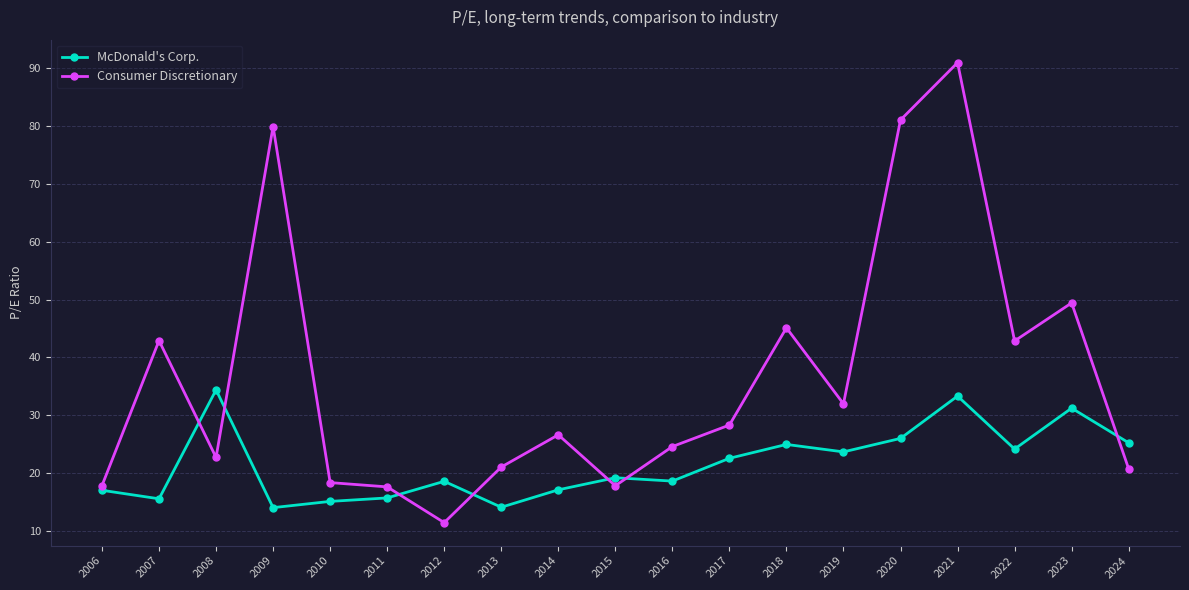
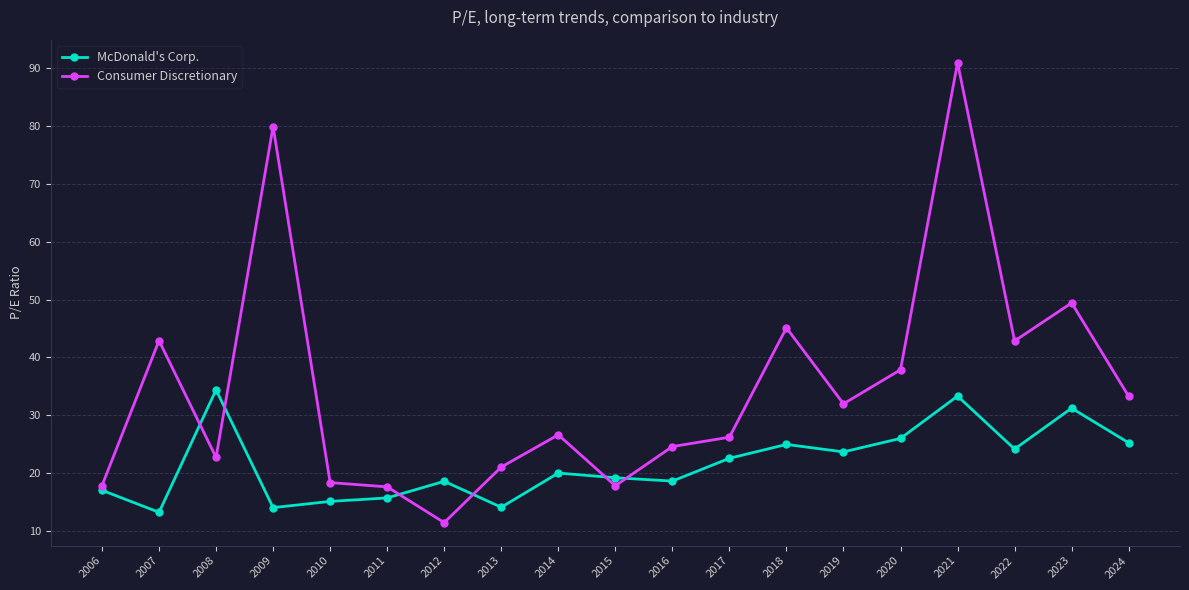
  {
    "McDonald's Corp.": {
      "2006": 17,
-     "2007": 16,
+     "2007": 13,
      "2008": 34,
      "2009": 14,
      "2010": 15,
      "2011": 16,
      "2012": 19,
      "2013": 14,
-     "2014": 17,
+     "2014": 20,
      "2015": 19,
      "2016": 19,
      "2017": 23,
      "2018": 25,
      "2019": 24,
      "2020": 26,
      "2021": 33,
      "2022": 24,
      "2023": 31,
      "2024": 25
    },
    "Consumer Discretionary": {
      "2006": 18,
      "2007": 43,
      "2008": 23,
      "2009": 80,
      "2010": 18,
      "2011": 18,
      "2012": 11,
      "2013": 21,
      "2014": 27,
      "2015": 18,
      "2016": 25,
-     "2017": 28,
+     "2017": 26,
      "2018": 45,
      "2019": 32,
-     "2020": 81,
+     "2020": 38,
      "2021": 91,
      "2022": 43,
      "2023": 49,
-     "2024": 21
+     "2024": 33
    }
  }
